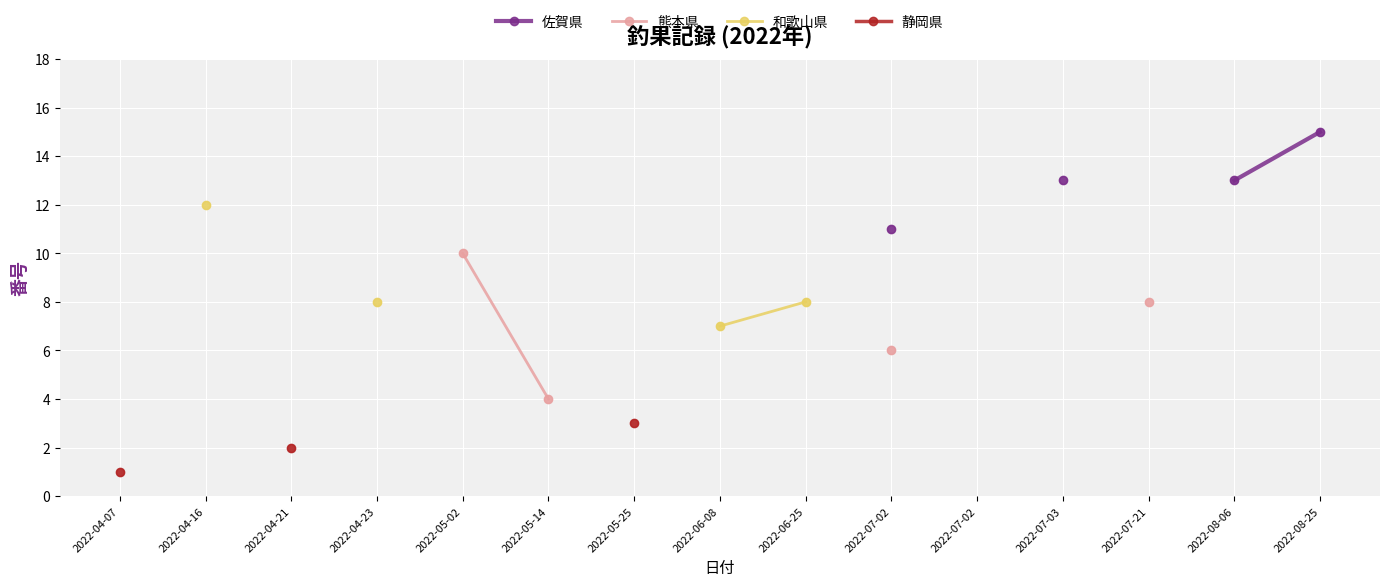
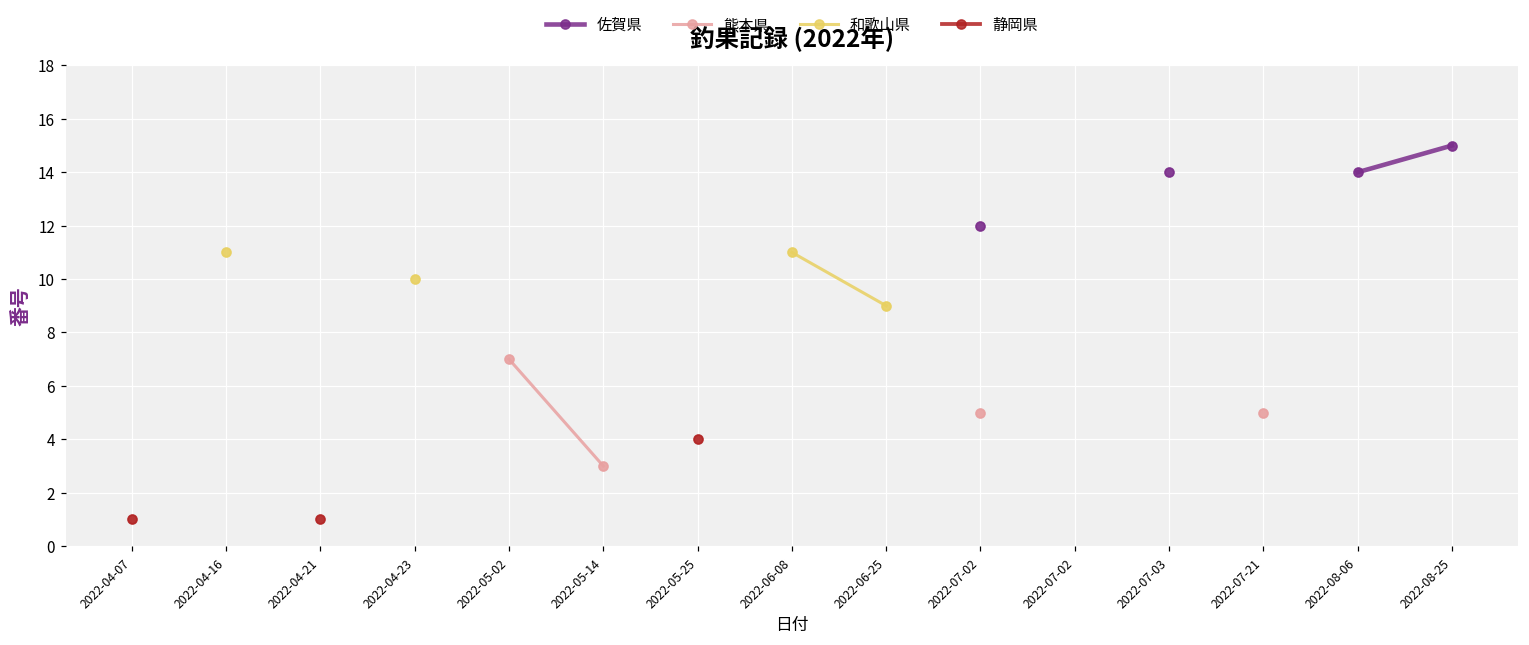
  {
    "佐賀県": {
-     "2022-07-02": 11,
-     "2022-07-03": 13,
-     "2022-08-06": 13,
+     "2022-07-02": 12,
+     "2022-07-03": 14,
+     "2022-08-06": 14,
      "2022-08-25": 15
    },
    "熊本県": {
-     "2022-05-02": 10,
-     "2022-05-14": 4,
-     "2022-07-02": 6,
-     "2022-07-21": 8
+     "2022-05-02": 7,
+     "2022-05-14": 3,
+     "2022-07-02": 5,
+     "2022-07-21": 5
    },
    "和歌山県": {
-     "2022-04-16": 12,
-     "2022-04-23": 8,
-     "2022-06-08": 7,
-     "2022-06-25": 8
+     "2022-04-16": 11,
+     "2022-04-23": 10,
+     "2022-06-08": 11,
+     "2022-06-25": 9
    },
    "静岡県": {
      "2022-04-07": 1,
-     "2022-04-21": 2,
-     "2022-05-25": 3
+     "2022-04-21": 1,
+     "2022-05-25": 4
    }
  }
